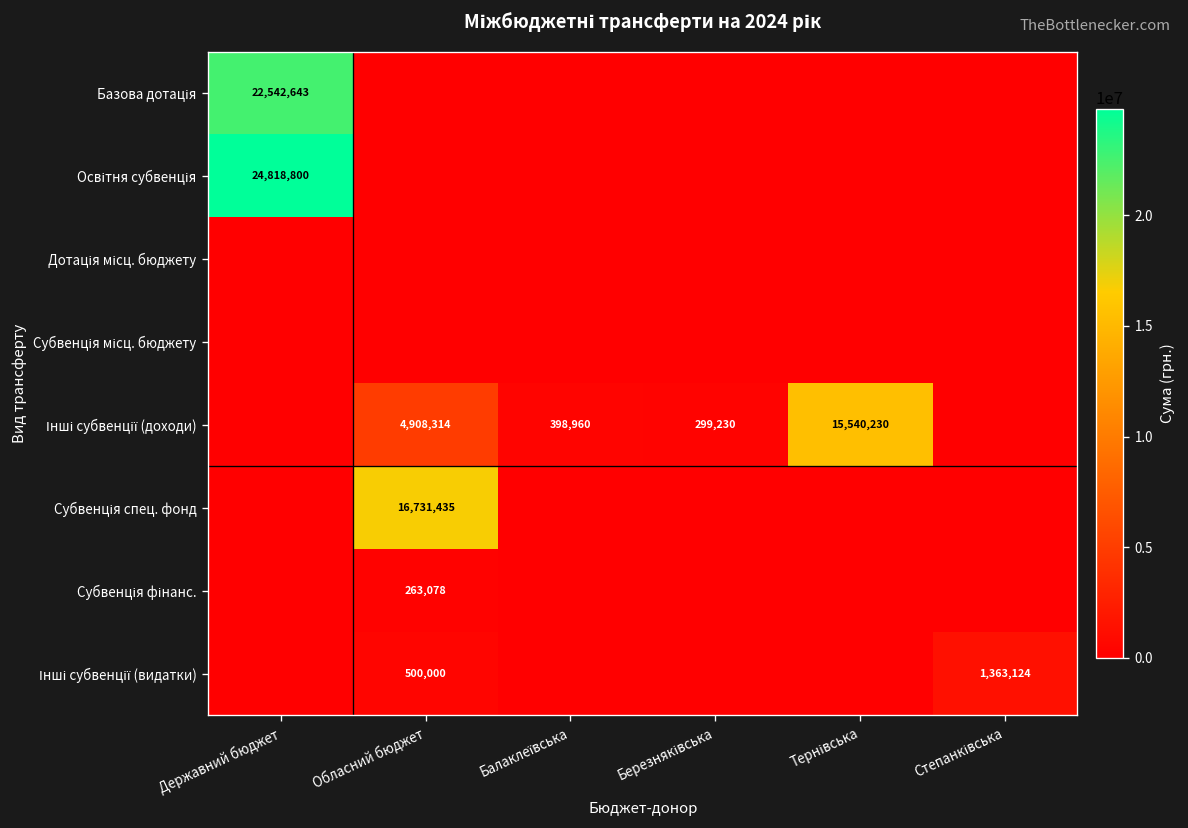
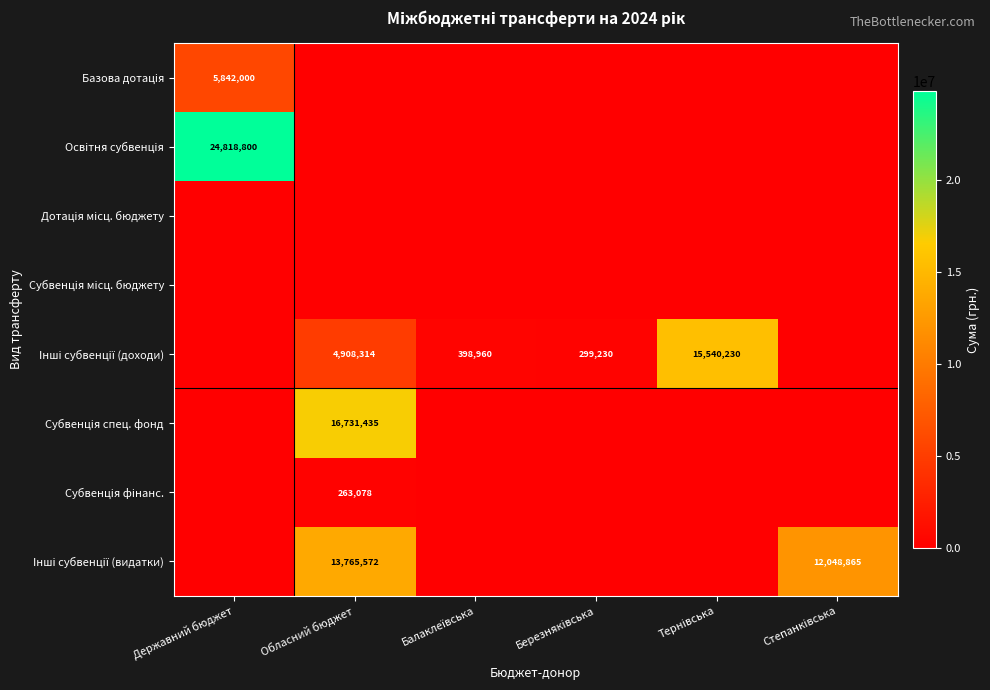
  {
    "Базова дотація": {
-     "Державний бюджет": "22,542,643"
+     "Державний бюджет": "5,842,000"
    },
    "Освітня субвенція": {
      "Державний бюджет": "24,818,800"
    },
    "Інші субвенції (доходи)": {
      "Обласний бюджет": "4,908,314",
      "Балаклеївська": "398,960",
      "Березняківська": "299,230",
      "Тернівська": "15,540,230"
    },
    "Субвенція спец. фонд": {
      "Обласний бюджет": "16,731,435"
    },
    "Субвенція фінанс.": {
      "Обласний бюджет": "263,078"
    },
    "Інші субвенції (видатки)": {
-     "Обласний бюджет": "500,000",
-     "Степанківська": "1,363,124"
+     "Обласний бюджет": "13,765,572",
+     "Степанківська": "12,048,865"
    }
  }
